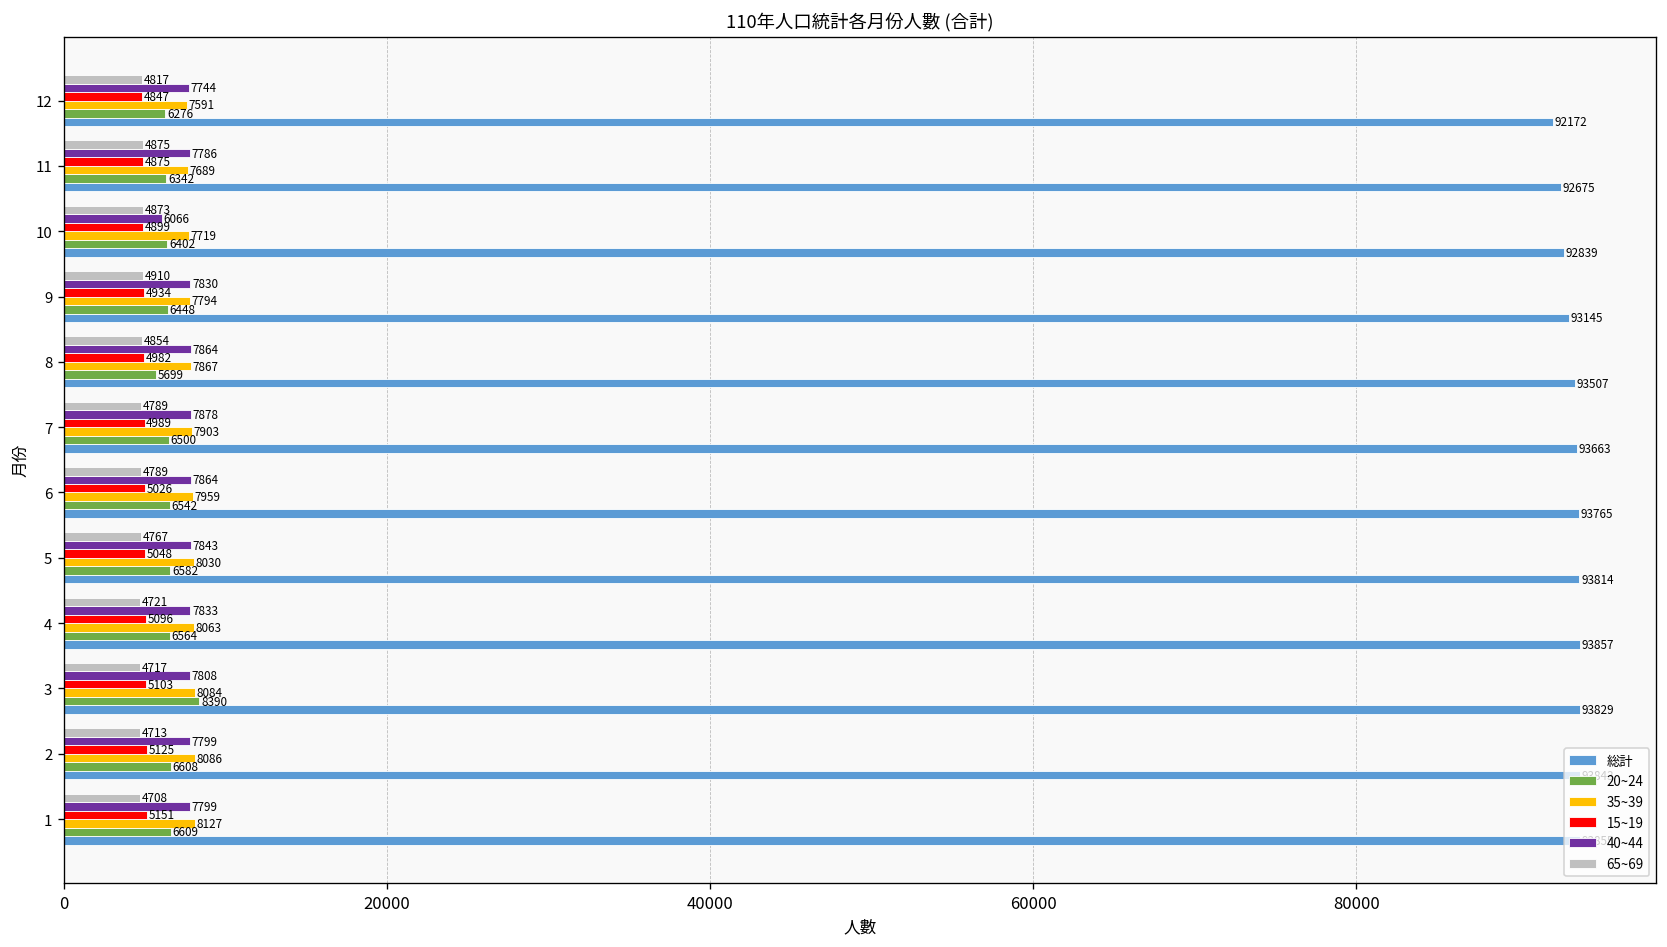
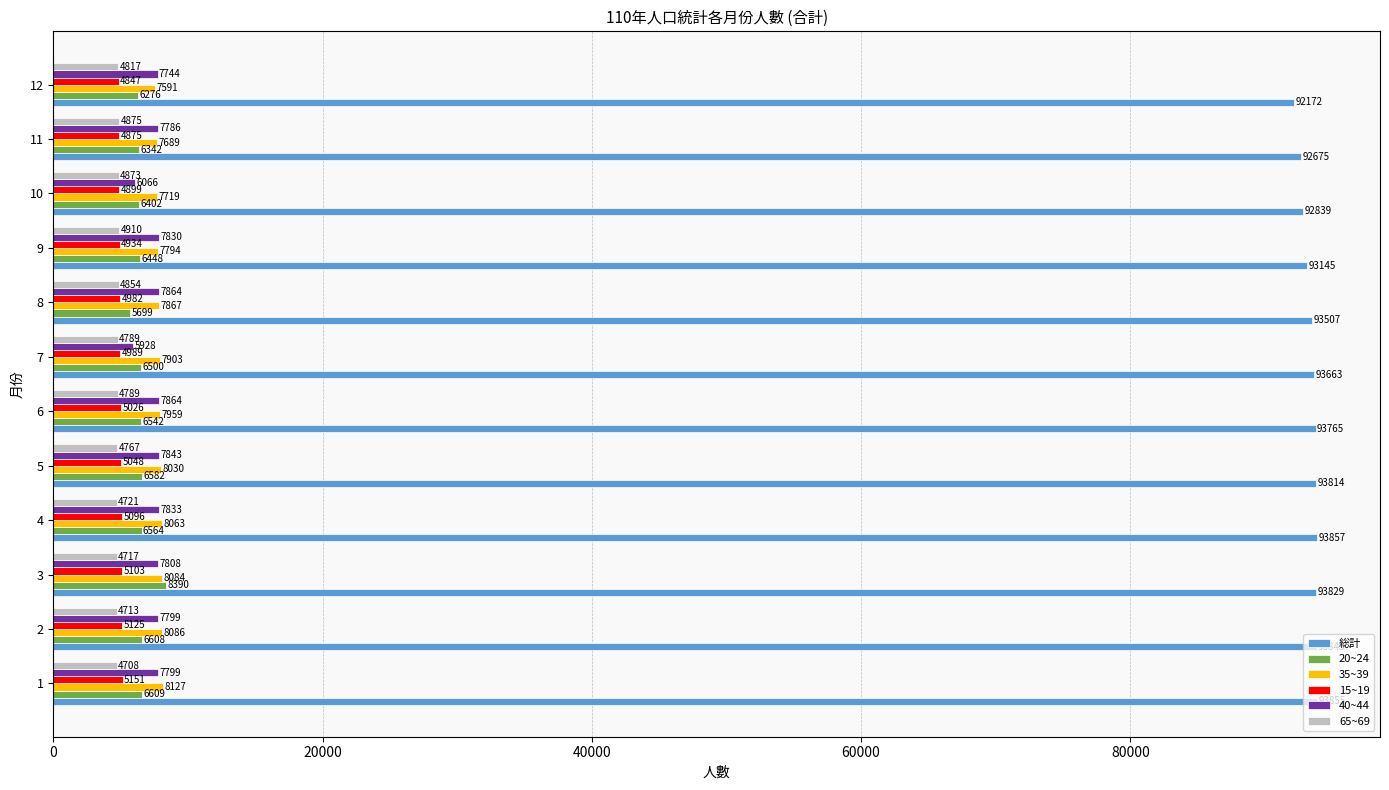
  {
    "総計": {
      "12": 92172,
      "11": 92675,
      "10": 92839,
      "9": 93145,
      "8": 93507,
      "7": 93663,
      "6": 93765,
      "5": 93814,
      "4": 93857,
      "3": 93829
    },
    "20~24": {
      "12": 6276,
      "11": 6342,
      "10": 6402,
      "9": 6448,
      "8": 5699,
      "7": 6500,
      "6": 6542,
      "5": 6582,
      "4": 6564,
      "2": 6608,
      "1": 6609
    },
    "35~39": {
      "12": 7591,
      "11": 7689,
      "10": 7719,
      "9": 7794,
      "8": 7867,
      "7": 7903,
      "6": 7959,
      "5": 8030,
      "4": 8063,
      "2": 8086,
      "1": 8127
    },
    "15~19": {
      "12": 4847,
      "11": 4875,
      "10": 4899,
      "9": 4934,
      "8": 4982,
      "7": 4989,
      "6": 5026,
      "5": 5048,
      "4": 5096,
      "3": 5103,
      "2": 5125,
      "1": 5151
    },
    "40~44": {
      "12": 7744,
      "11": 7786,
      "10": 6066,
      "9": 7830,
      "8": 7864,
-     "7": 7878,
+     "7": 5928,
      "6": 7864,
      "5": 7843,
      "4": 7833,
      "3": 7808,
      "2": 7799,
      "1": 7799
    },
    "65~69": {
      "12": 4817,
      "11": 4875,
      "10": 4873,
      "9": 4910,
      "8": 4854,
      "7": 4789,
      "6": 4789,
      "5": 4767,
      "4": 4721,
      "3": 4717,
      "2": 4713,
      "1": 4708
    }
  }
